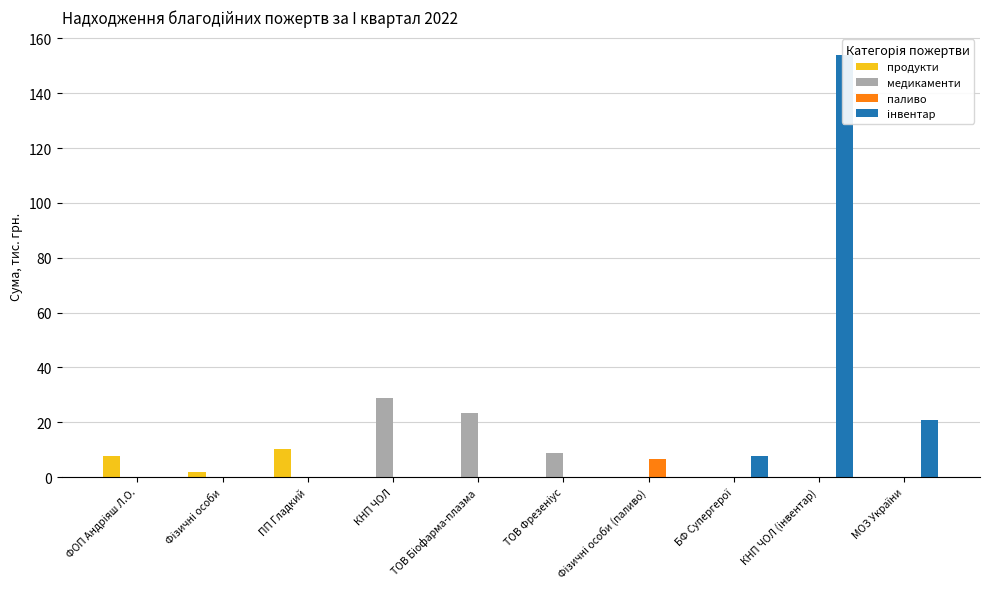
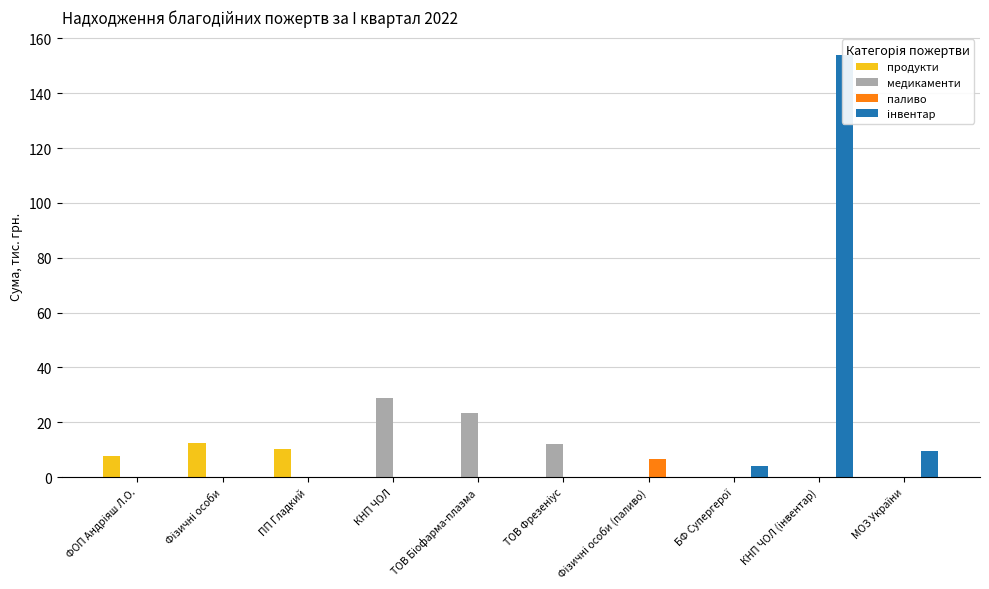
  {
    "продукти": {
      "ФОП Андріяш Л.О.": 8,
-     "Фізичні особи": 2,
+     "Фізичні особи": 12,
      "ПП Гладкий": 10,
      "КНП ЧОЛ": 0,
      "ТОВ Біофарма-плазма": 0,
      "ТОВ Фрезеніус": 0,
      "Фізичні особи (паливо)": 0,
      "БФ Супергерої": 0,
      "КНП ЧОЛ (інвентар)": 0,
      "МОЗ України": 0
    },
    "медикаменти": {
      "ФОП Андріяш Л.О.": 0,
      "Фізичні особи": 0,
      "ПП Гладкий": 0,
      "КНП ЧОЛ": 29,
      "ТОВ Біофарма-плазма": 23,
-     "ТОВ Фрезеніус": 9,
+     "ТОВ Фрезеніус": 12,
      "Фізичні особи (паливо)": 0,
      "БФ Супергерої": 0,
      "КНП ЧОЛ (інвентар)": 0,
      "МОЗ України": 0
    },
    "паливо": {
      "ФОП Андріяш Л.О.": 0,
      "Фізичні особи": 0,
      "ПП Гладкий": 0,
      "КНП ЧОЛ": 0,
      "ТОВ Біофарма-плазма": 0,
      "ТОВ Фрезеніус": 0,
      "Фізичні особи (паливо)": 7,
      "БФ Супергерої": 0,
      "КНП ЧОЛ (інвентар)": 0,
      "МОЗ України": 0
    },
    "інвентар": {
      "ФОП Андріяш Л.О.": 0,
      "Фізичні особи": 0,
      "ПП Гладкий": 0,
      "КНП ЧОЛ": 0,
      "ТОВ Біофарма-плазма": 0,
      "ТОВ Фрезеніус": 0,
      "Фізичні особи (паливо)": 0,
-     "БФ Супергерої": 8,
-     "МОЗ України": 21
+     "БФ Супергерої": 4,
+     "МОЗ України": 9
    }
  }
